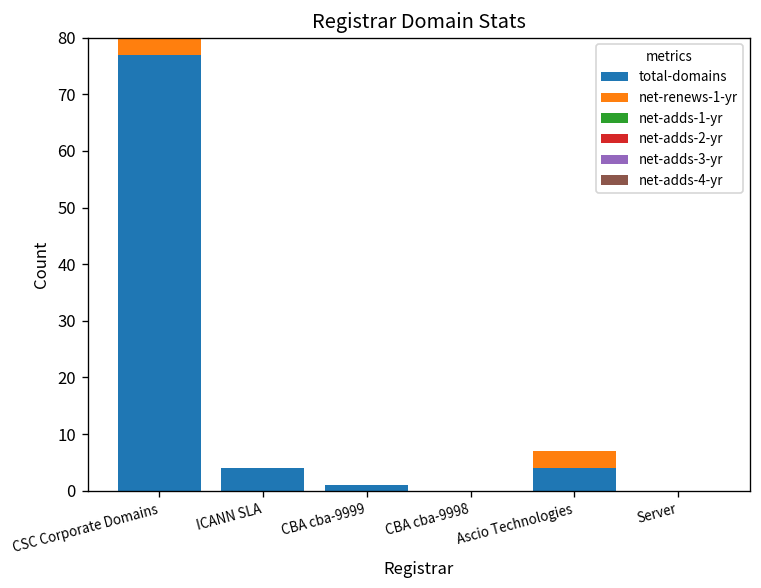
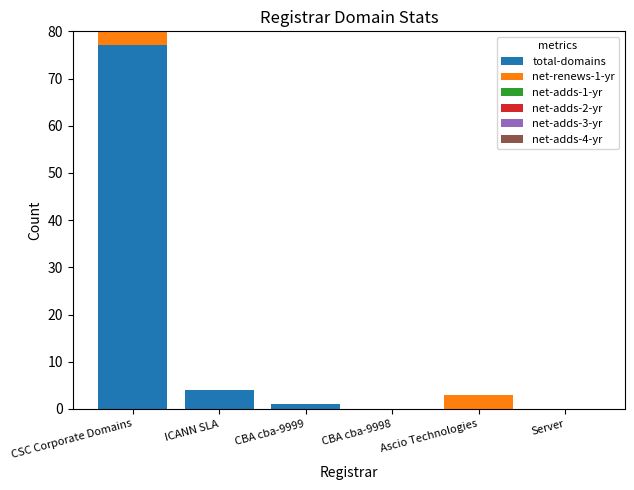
  {
    "total-domains": {
      "CSC Corporate Domains": 77,
      "ICANN SLA": 4,
      "CBA cba-9999": 1,
      "CBA cba-9998": 0,
-     "Ascio Technologies": 4,
+     "Ascio Technologies": 0,
      "Server": 0
    },
    "net-adds-4-yr": {
      "ICANN SLA": 0,
      "CBA cba-9999": 0,
      "CBA cba-9998": 0,
      "Server": 0
    }
  }
